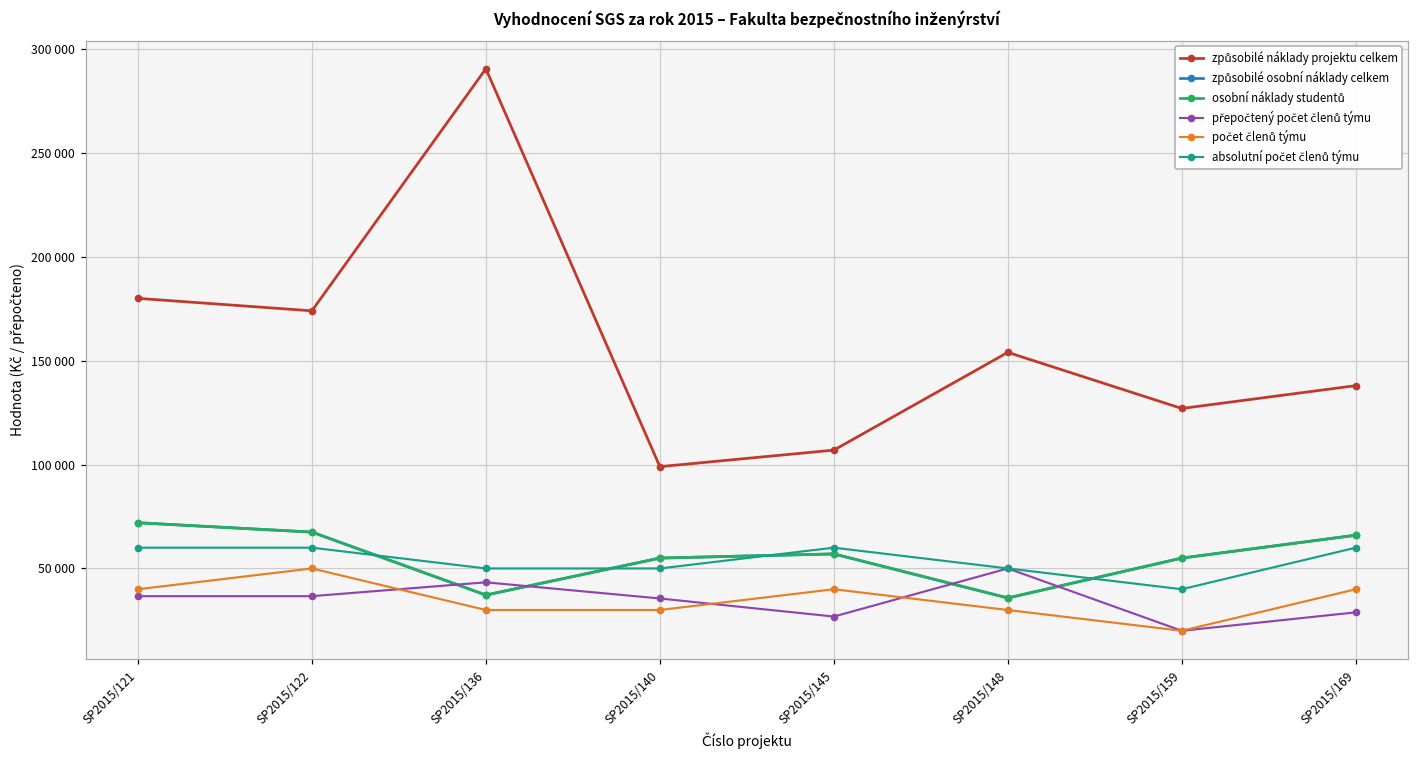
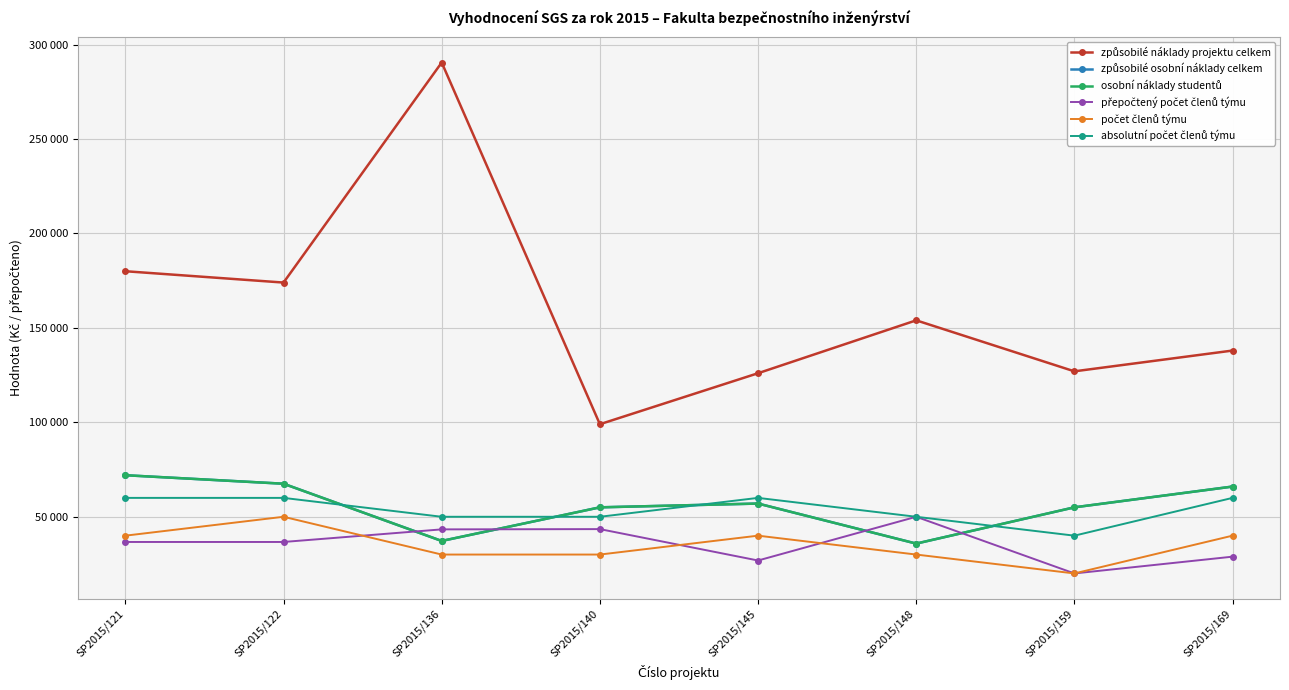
  {
    "způsobilé náklady projektu celkem": {
      "SP2015/121": 180000,
      "SP2015/122": 174000,
      "SP2015/136": 291000,
      "SP2015/140": 99000,
-     "SP2015/145": 107000,
+     "SP2015/145": 126000,
      "SP2015/148": 154000,
      "SP2015/159": 127000,
      "SP2015/169": 138000
    },
    "přepočtený počet členů týmu": {
      "SP2015/121": 37000,
      "SP2015/122": 37000,
      "SP2015/136": 43000,
-     "SP2015/140": 36000,
+     "SP2015/140": 43000,
      "SP2015/145": 27000,
      "SP2015/169": 29000
    },
    "počet členů týmu": {
      "SP2015/121": 40000,
      "SP2015/122": 50000,
      "SP2015/136": 30000,
      "SP2015/140": 30000,
      "SP2015/145": 40000,
      "SP2015/148": 30000,
      "SP2015/169": 40000
    }
  }
